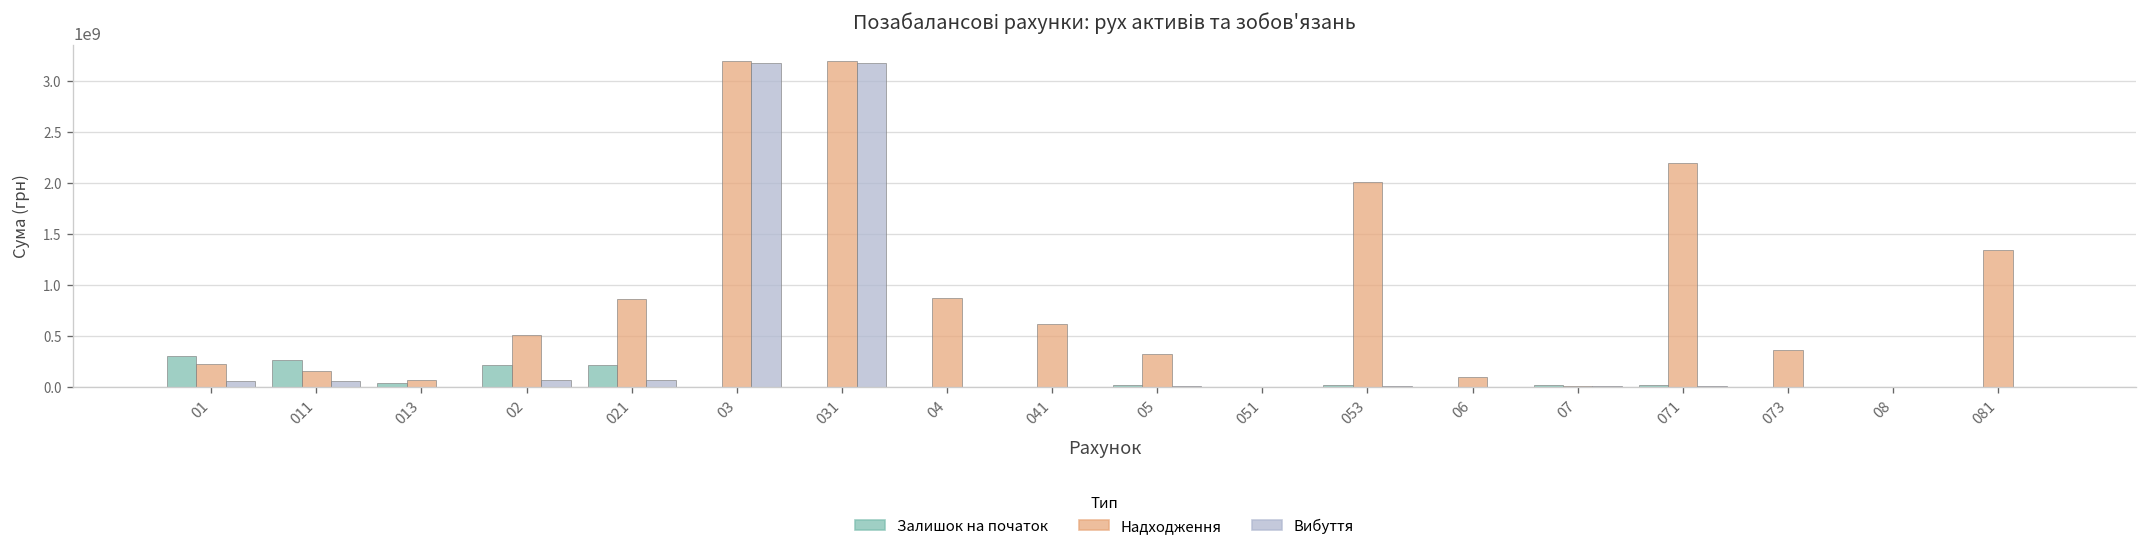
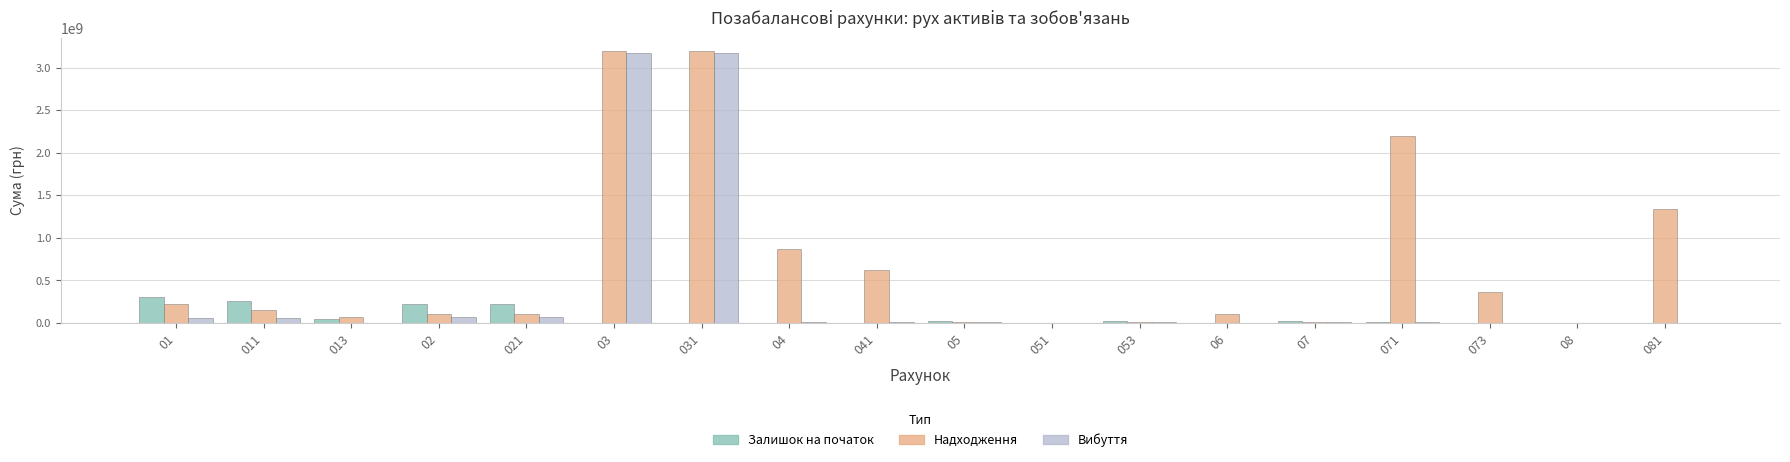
  {
    "Надходження": {
      "01": 200000000,
      "011": 200000000,
      "013": 100000000,
-     "02": 500000000,
-     "021": 900000000,
+     "02": 100000000,
+     "021": 100000000,
      "03": 3200000000,
      "031": 3200000000,
      "04": 900000000,
      "041": 600000000,
-     "05": 300000000,
-     "053": 2000000000,
+     "05": 0,
+     "053": 0,
      "06": 100000000,
      "071": 2200000000,
      "073": 400000000,
      "081": 1300000000
    }
  }
